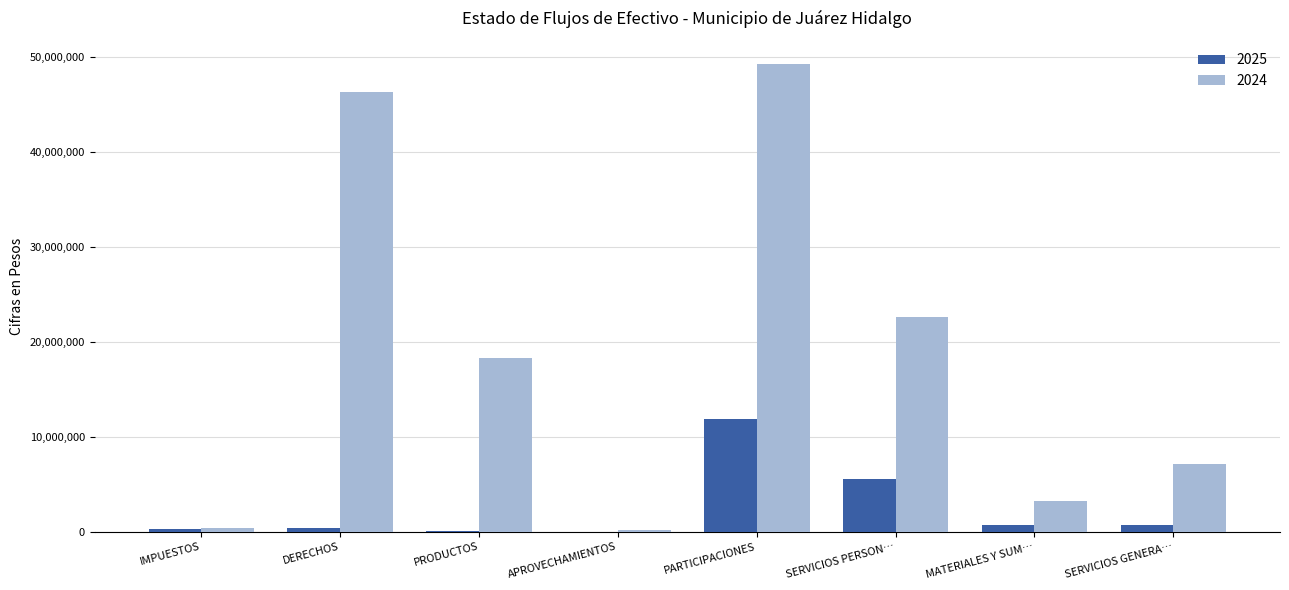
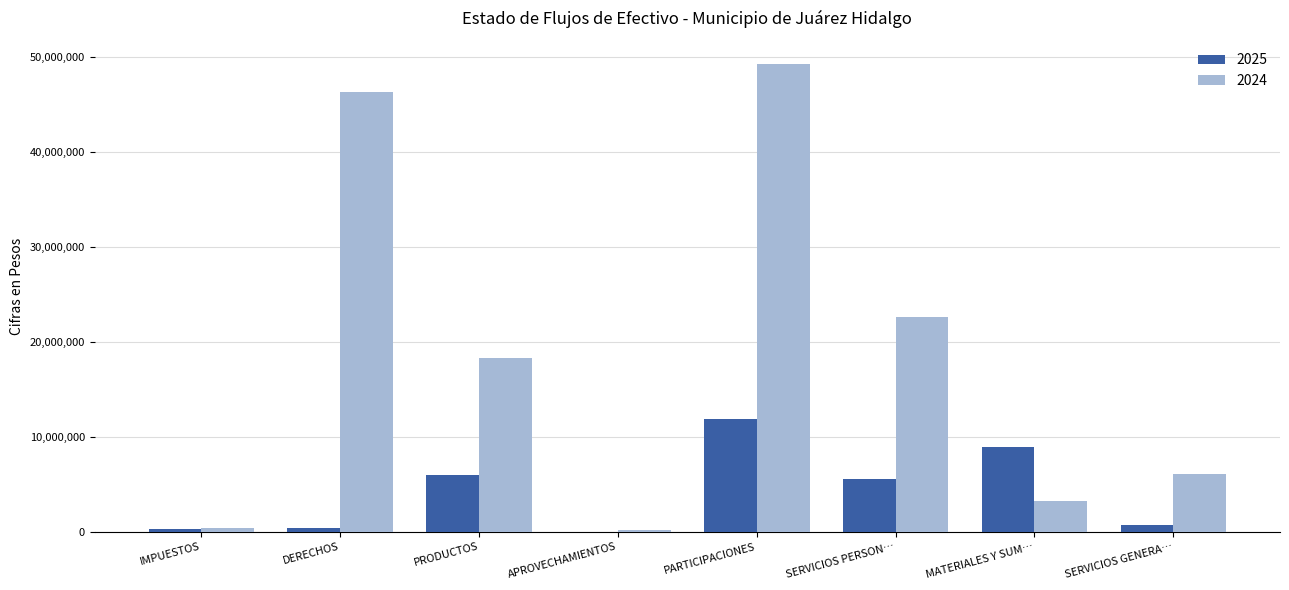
  {
    "2025": {
      "DERECHOS": "0",
-     "PRODUCTOS": "0",
+     "PRODUCTOS": "6,000,000",
      "PARTICIPACIONES": "12,000,000",
      "SERVICIOS PERSON…": "6,000,000",
-     "MATERIALES Y SUM…": "1,000,000",
+     "MATERIALES Y SUM…": "9,000,000",
      "SERVICIOS GENERA…": "1,000,000"
    },
    "2024": {
      "IMPUESTOS": "0",
      "DERECHOS": "46,000,000",
      "PRODUCTOS": "18,000,000",
      "PARTICIPACIONES": "49,000,000",
      "SERVICIOS PERSON…": "23,000,000",
      "MATERIALES Y SUM…": "3,000,000",
-     "SERVICIOS GENERA…": "7,000,000"
+     "SERVICIOS GENERA…": "6,000,000"
    }
  }
